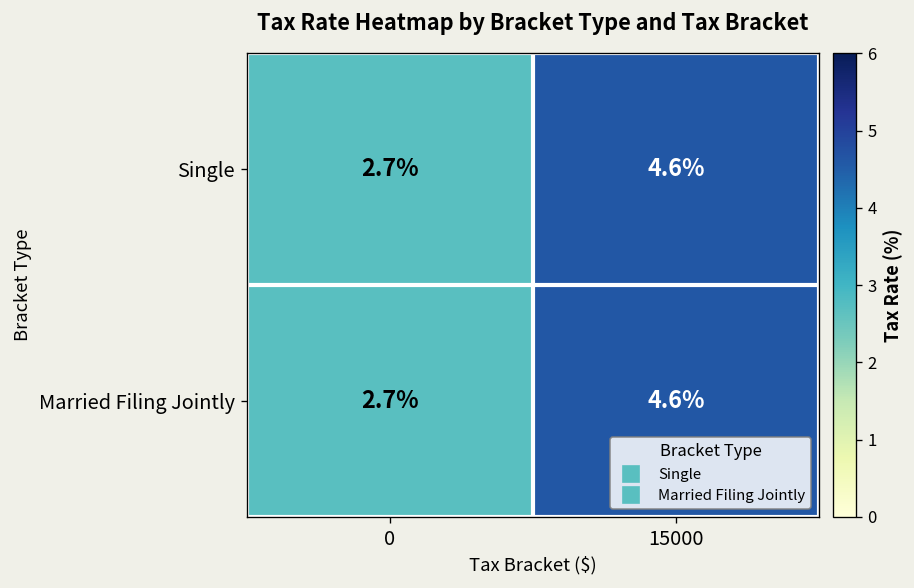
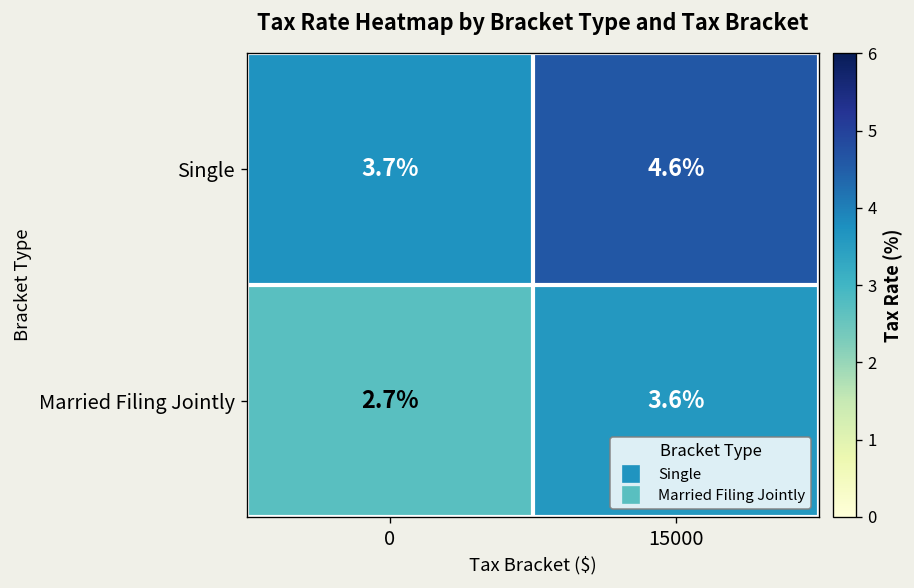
  {
    "Single": {
-     "0": "2.7%",
+     "0": "3.7%",
      "15000": "4.6%"
    },
    "Married Filing Jointly": {
      "0": "2.7%",
-     "15000": "4.6%"
+     "15000": "3.6%"
    }
  }
